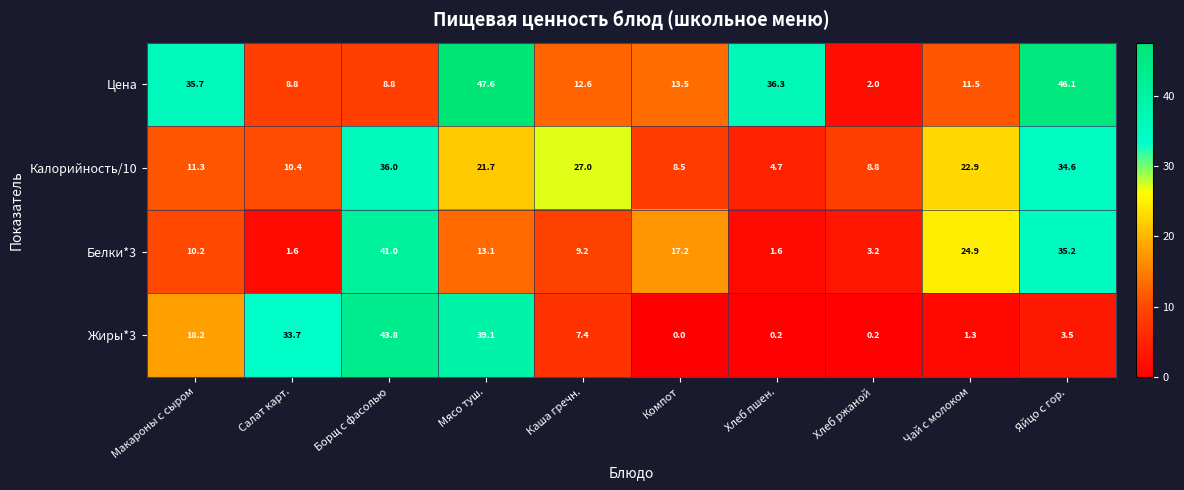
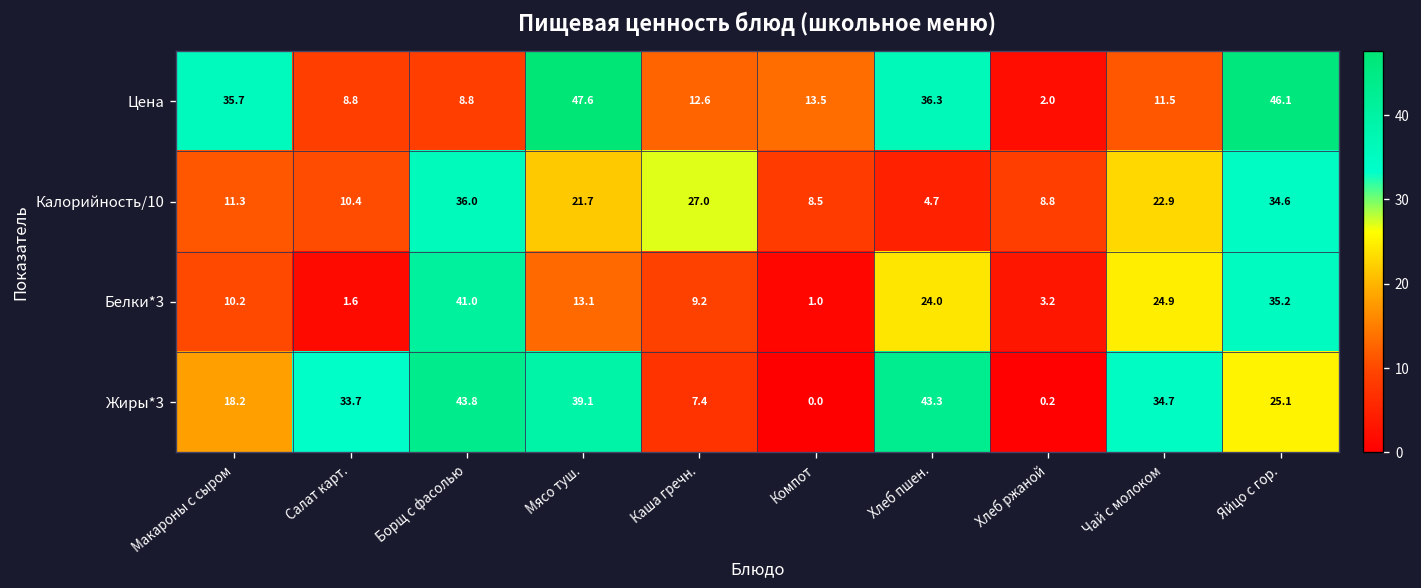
  {
    "Цена": {
      "Макароны с сыром": 35.7,
      "Салат карт.": 8.8,
      "Борщ с фасолью": 8.8,
      "Мясо туш.": 47.6,
      "Каша гречн.": 12.6,
      "Компот": 13.5,
      "Хлеб пшен.": 36.3,
      "Хлеб ржаной": 2.0,
      "Чай с молоком": 11.5,
      "Яйцо с гор.": 46.1
    },
    "Калорийность/10": {
      "Макароны с сыром": 11.3,
      "Салат карт.": 10.4,
      "Борщ с фасолью": 36.0,
      "Мясо туш.": 21.7,
      "Каша гречн.": 27.0,
      "Компот": 8.5,
      "Хлеб пшен.": 4.7,
      "Хлеб ржаной": 8.8,
      "Чай с молоком": 22.9,
      "Яйцо с гор.": 34.6
    },
    "Белки*3": {
      "Макароны с сыром": 10.2,
      "Салат карт.": 1.6,
      "Борщ с фасолью": 41.0,
      "Мясо туш.": 13.1,
      "Каша гречн.": 9.2,
-     "Компот": 17.2,
-     "Хлеб пшен.": 1.6,
+     "Компот": 1.0,
+     "Хлеб пшен.": 24.0,
      "Хлеб ржаной": 3.2,
      "Чай с молоком": 24.9,
      "Яйцо с гор.": 35.2
    },
    "Жиры*3": {
      "Макароны с сыром": 18.2,
      "Салат карт.": 33.7,
      "Борщ с фасолью": 43.8,
      "Мясо туш.": 39.1,
      "Каша гречн.": 7.4,
      "Компот": 0.0,
-     "Хлеб пшен.": 0.2,
+     "Хлеб пшен.": 43.3,
      "Хлеб ржаной": 0.2,
-     "Чай с молоком": 1.3,
-     "Яйцо с гор.": 3.5
+     "Чай с молоком": 34.7,
+     "Яйцо с гор.": 25.1
    }
  }
